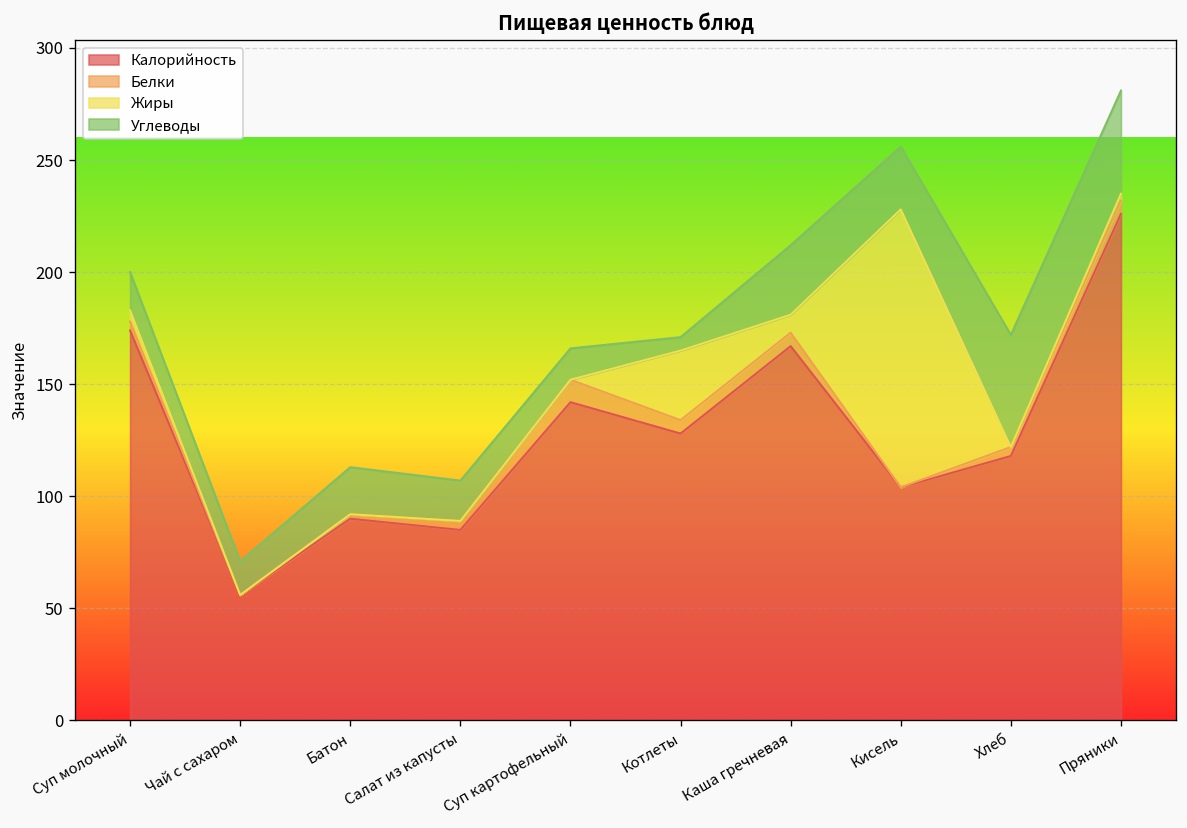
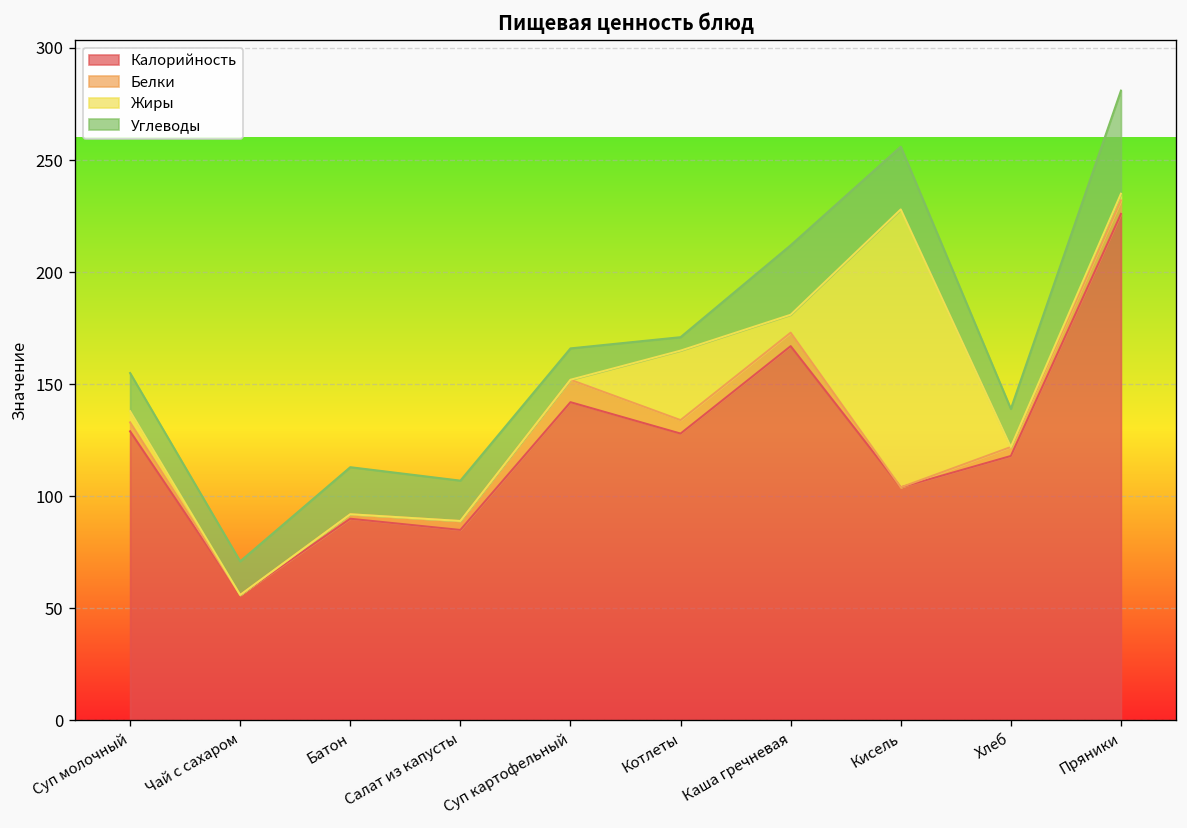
  {
    "Калорийность": {
-     "Суп молочный": 174,
+     "Суп молочный": 129,
      "Батон": 90,
      "Салат из капусты": 85,
      "Суп картофельный": 142,
      "Котлеты": 128,
      "Каша гречневая": 167,
      "Хлеб": 118,
      "Пряники": 226
    },
    "Белки": {
      "Суп молочный": 4,
      "Котлеты": 6,
      "Каша гречневая": 6,
      "Пряники": 6
    },
    "Жиры": {
      "Суп молочный": 5,
      "Котлеты": 31,
      "Каша гречневая": 8,
      "Кисель": 124,
      "Пряники": 3
    },
    "Углеводы": {
      "Суп молочный": 17,
      "Чай с сахаром": 15,
      "Батон": 21,
      "Салат из капусты": 18,
      "Суп картофельный": 14,
      "Котлеты": 6,
      "Каша гречневая": 31,
      "Кисель": 28,
-     "Хлеб": 50,
+     "Хлеб": 17,
      "Пряники": 46
    }
  }
